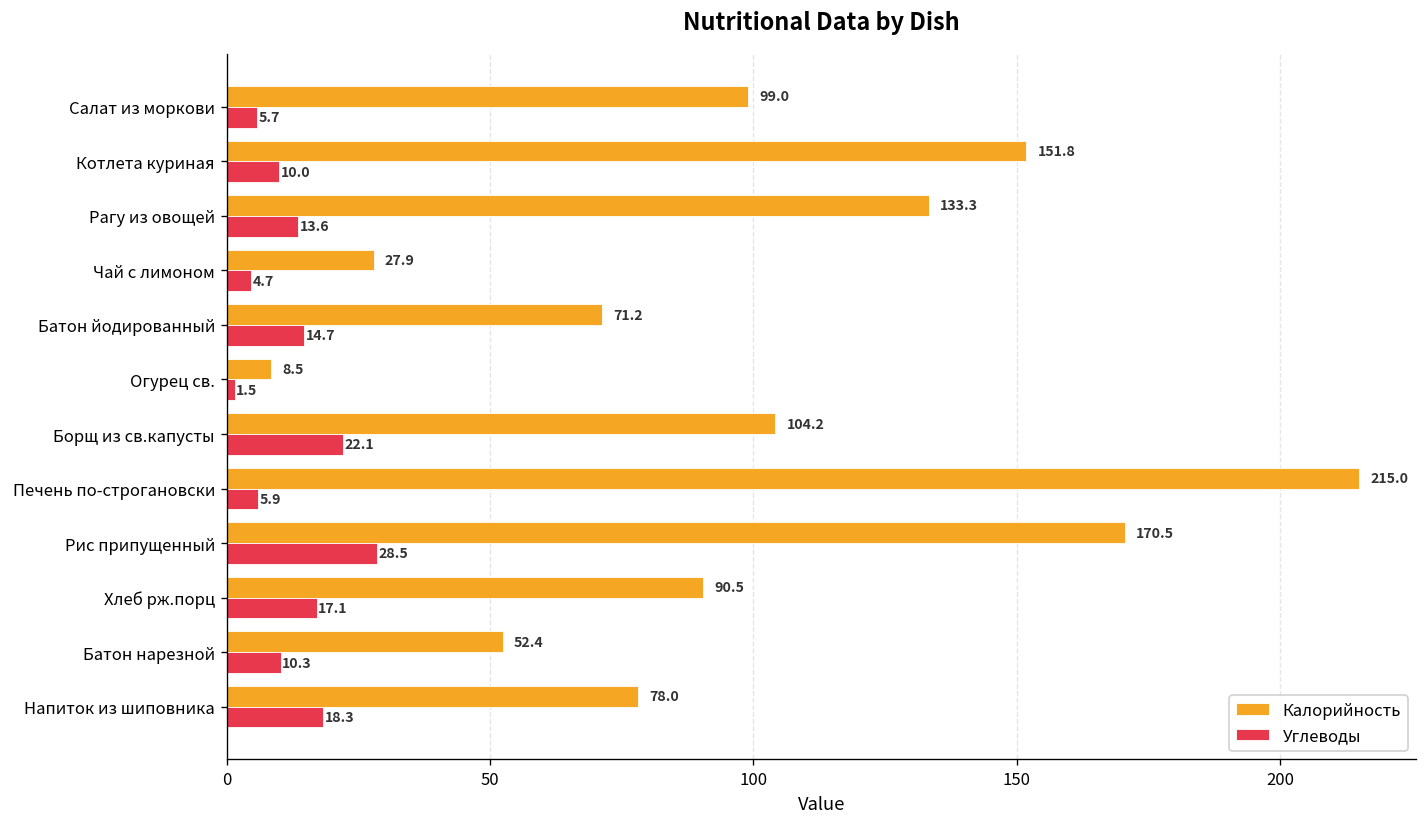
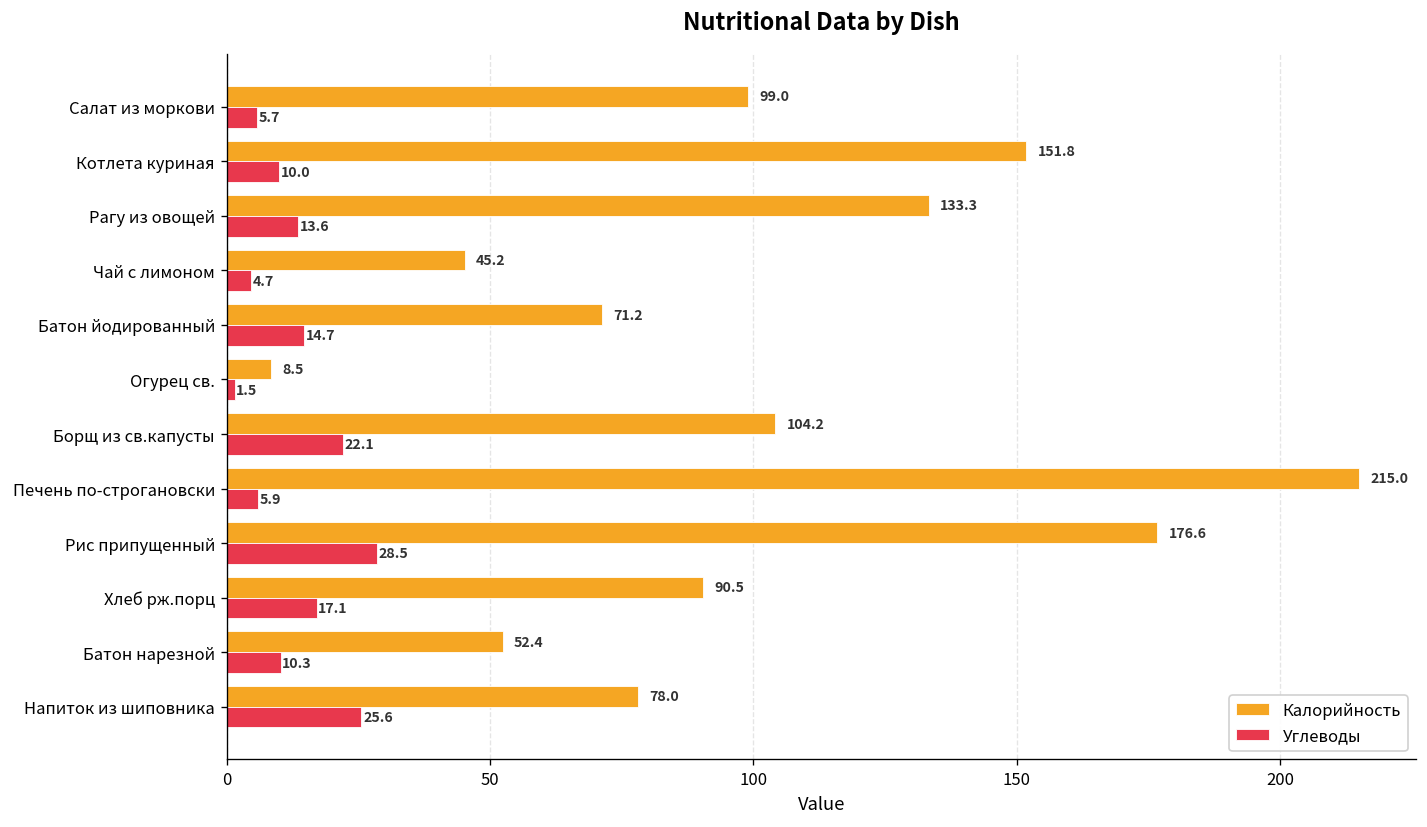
  {
    "Калорийность": {
      "Салат из моркови": 99.0,
      "Котлета куриная": 151.8,
      "Рагу из овощей": 133.3,
-     "Чай с лимоном": 27.9,
+     "Чай с лимоном": 45.2,
      "Батон йодированный": 71.2,
      "Огурец св.": 8.5,
      "Борщ из св.капусты": 104.2,
      "Печень по-строгановски": 215.0,
-     "Рис припущенный": 170.5,
+     "Рис припущенный": 176.6,
      "Хлеб рж.порц": 90.5,
      "Батон нарезной": 52.4,
      "Напиток из шиповника": 78.0
    },
    "Углеводы": {
      "Салат из моркови": 5.7,
      "Котлета куриная": 10.0,
      "Рагу из овощей": 13.6,
      "Чай с лимоном": 4.7,
      "Батон йодированный": 14.7,
      "Огурец св.": 1.5,
      "Борщ из св.капусты": 22.1,
      "Печень по-строгановски": 5.9,
      "Рис припущенный": 28.5,
      "Хлеб рж.порц": 17.1,
      "Батон нарезной": 10.3,
-     "Напиток из шиповника": 18.3
+     "Напиток из шиповника": 25.6
    }
  }
